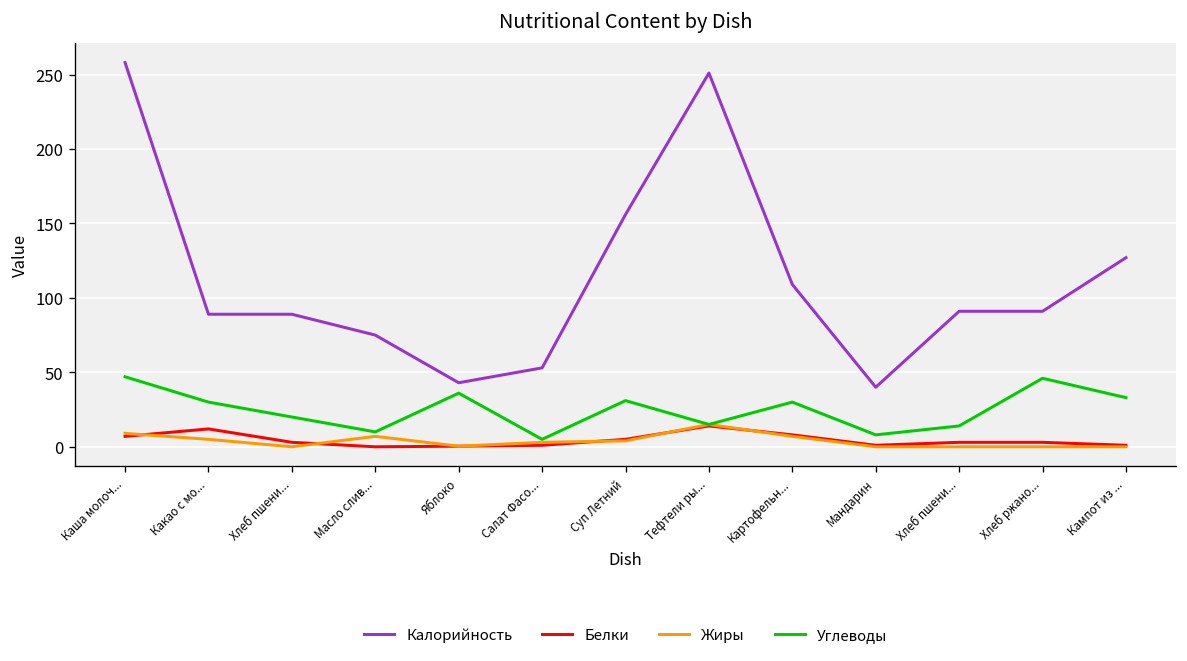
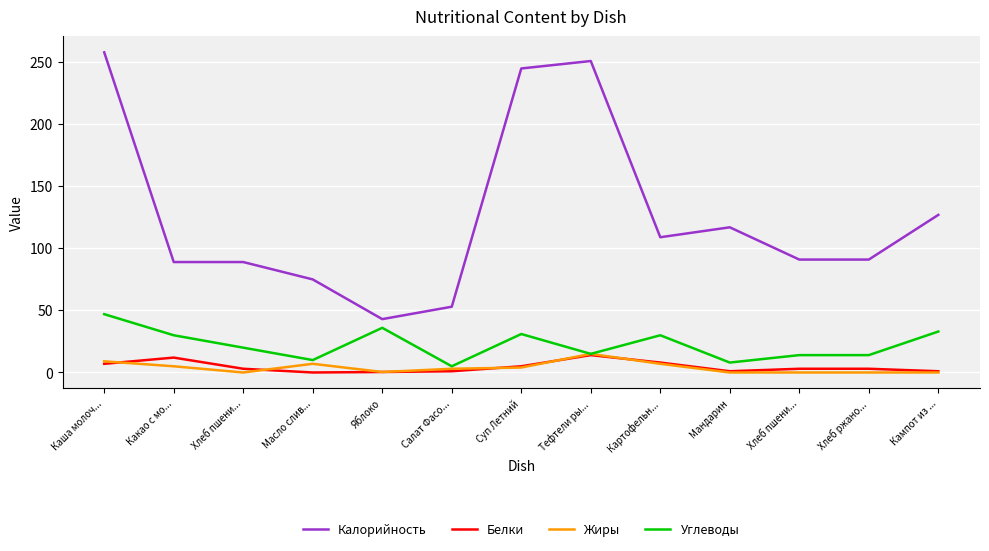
  {
    "Калорийность": {
      "Каша молоч...": 258,
      "Какао с мо...": 89,
      "Масло слив...": 75,
      "Яблоко": 43,
      "Салат Фасо...": 53,
-     "Суп Летний": 156,
+     "Суп Летний": 245,
      "Тефтели ры...": 251,
      "Картофельн...": 109,
-     "Мандарин": 40,
+     "Мандарин": 117,
      "Хлеб ржано...": 91,
      "Кампот из ...": 127
    },
    "Белки": {
      "Какао с мо...": 12,
      "Масло слив...": 0,
      "Хлеб ржано...": 3
    },
    "Жиры": {
      "Какао с мо...": 5,
      "Масло слив...": 7,
      "Хлеб ржано...": 0
    },
    "Углеводы": {
      "Каша молоч...": 47,
      "Какао с мо...": 30,
      "Масло слив...": 10,
      "Яблоко": 36,
      "Суп Летний": 31,
      "Картофельн...": 30,
      "Мандарин": 8,
-     "Хлеб ржано...": 46,
+     "Хлеб ржано...": 14,
      "Кампот из ...": 33
    }
  }
